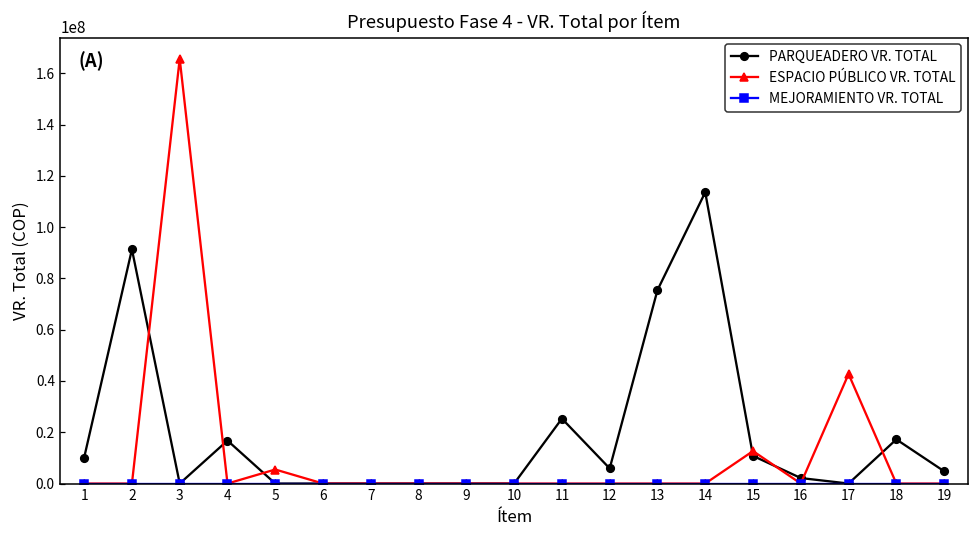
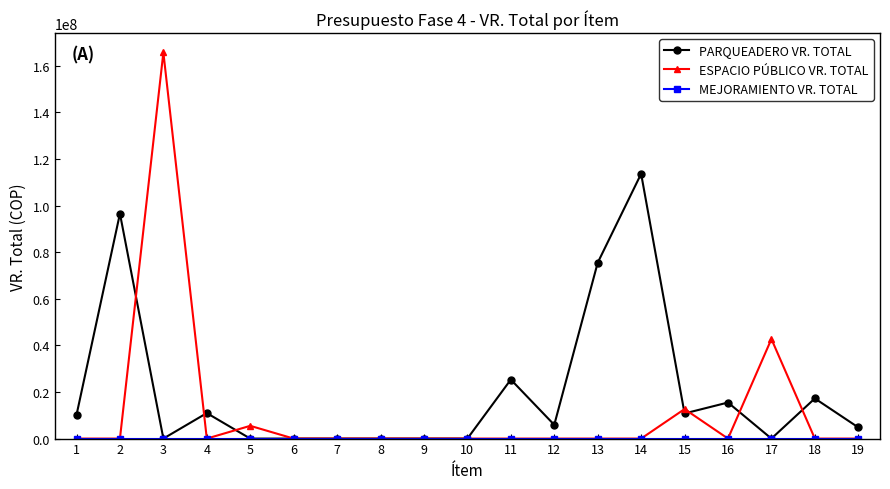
  {
    "PARQUEADERO VR. TOTAL": {
      "1": 10000000,
-     "2": 91000000,
-     "4": 17000000,
+     "2": 97000000,
+     "4": 11000000,
      "11": 25000000,
      "12": 6000000,
      "13": 75000000,
      "14": 114000000,
      "15": 11000000,
-     "16": 2000000,
+     "16": 15000000,
      "18": 17000000,
      "19": 5000000
    },
    "ESPACIO PÚBLICO VR. TOTAL": {
      "3": 166000000,
      "5": 5000000,
      "15": 13000000,
      "17": 43000000
    },
    "MEJORAMIENTO VR. TOTAL": {
      "15": 0
    }
  }
